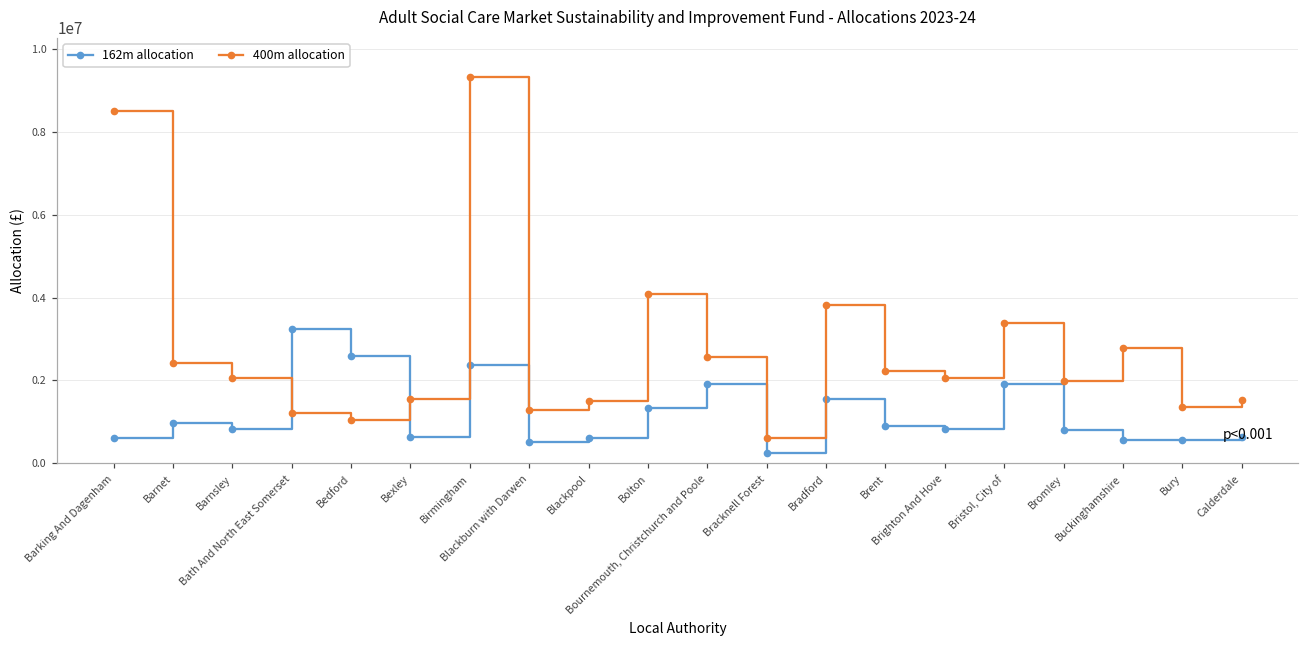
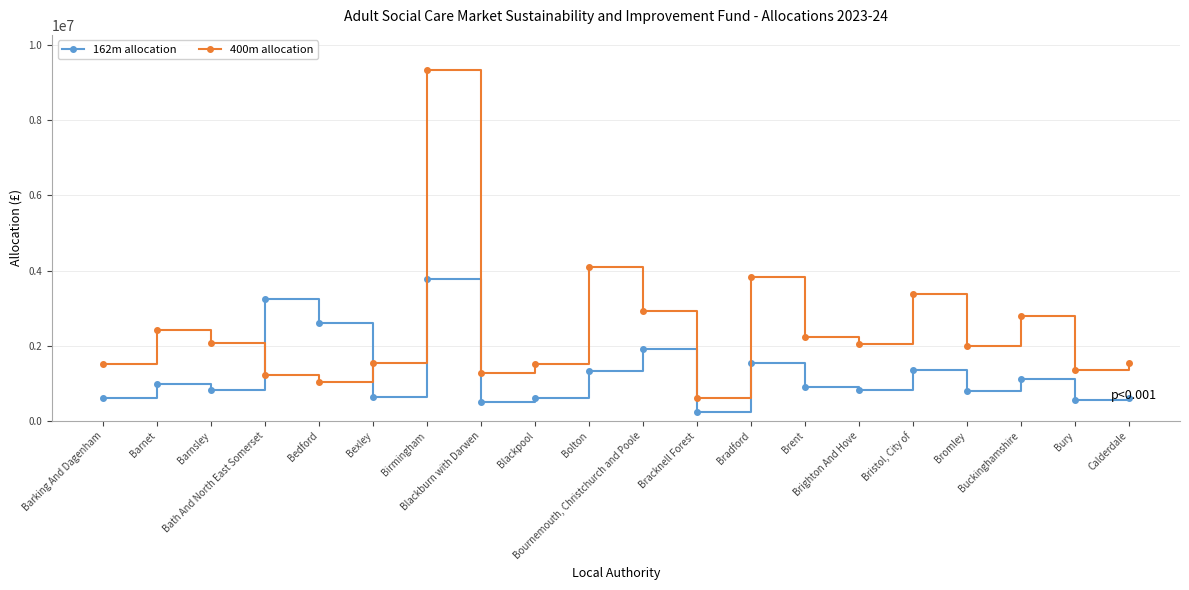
  {
    "162m allocation": {
      "Barking And Dagenham": 600000,
      "Barnet": 1000000,
      "Barnsley": 800000,
      "Bath And North East Somerset": 3200000,
      "Bedford": 2600000,
      "Bexley": 600000,
-     "Birmingham": 2400000,
+     "Birmingham": 3800000,
      "Blackburn with Darwen": 500000,
      "Blackpool": 600000,
      "Bolton": 1300000,
      "Bournemouth, Christchurch and Poole": 1900000,
      "Bracknell Forest": 200000,
      "Bradford": 1600000,
      "Brent": 900000,
      "Brighton And Hove": 800000,
-     "Bristol, City of": 1900000,
+     "Bristol, City of": 1400000,
      "Bromley": 800000,
-     "Buckinghamshire": 600000,
+     "Buckinghamshire": 1100000,
      "Bury": 600000
    },
    "400m allocation": {
-     "Barking And Dagenham": 8500000,
+     "Barking And Dagenham": 1500000,
      "Barnet": 2400000,
      "Barnsley": 2100000,
      "Bath And North East Somerset": 1200000,
      "Bedford": 1000000,
      "Bexley": 1500000,
      "Birmingham": 9300000,
      "Blackburn with Darwen": 1300000,
      "Blackpool": 1500000,
      "Bolton": 4100000,
-     "Bournemouth, Christchurch and Poole": 2600000,
+     "Bournemouth, Christchurch and Poole": 2900000,
      "Bracknell Forest": 600000,
      "Bradford": 3800000,
      "Brent": 2200000,
      "Brighton And Hove": 2000000,
      "Bristol, City of": 3400000,
      "Bromley": 2000000,
      "Buckinghamshire": 2800000,
      "Bury": 1400000,
      "Calderdale": 1500000
    }
  }
